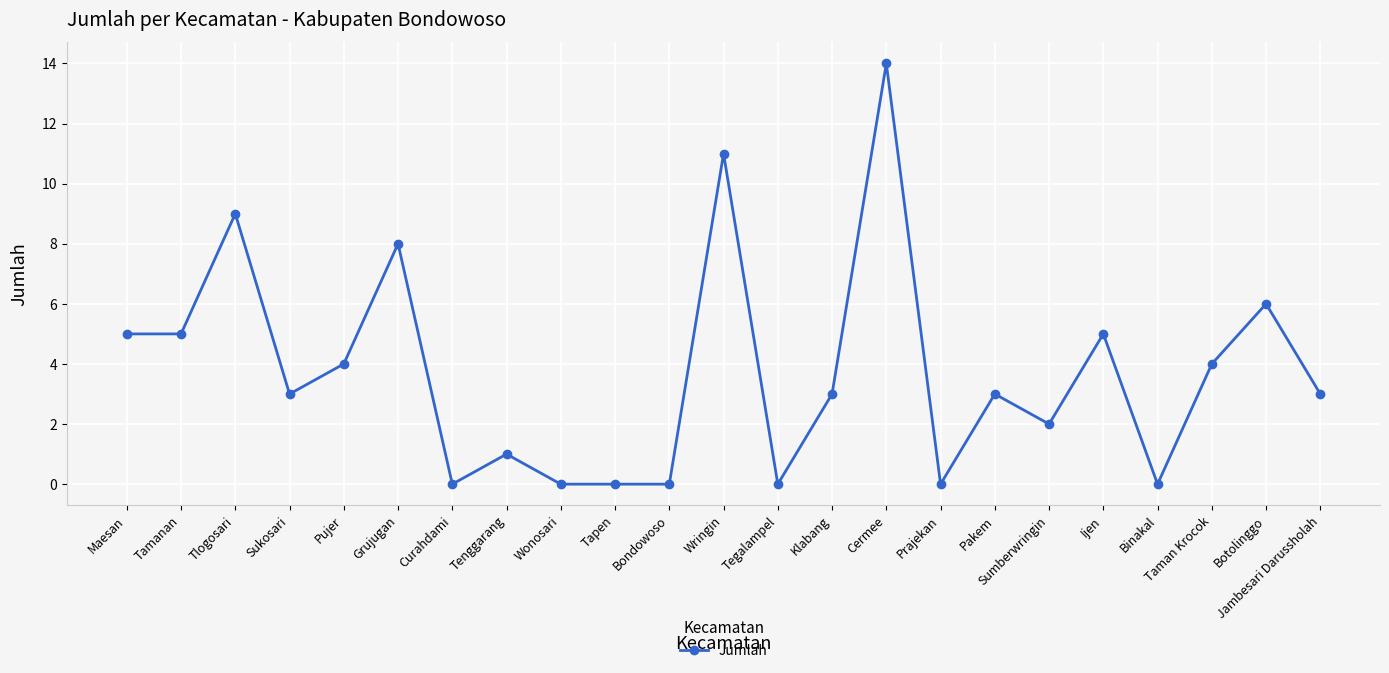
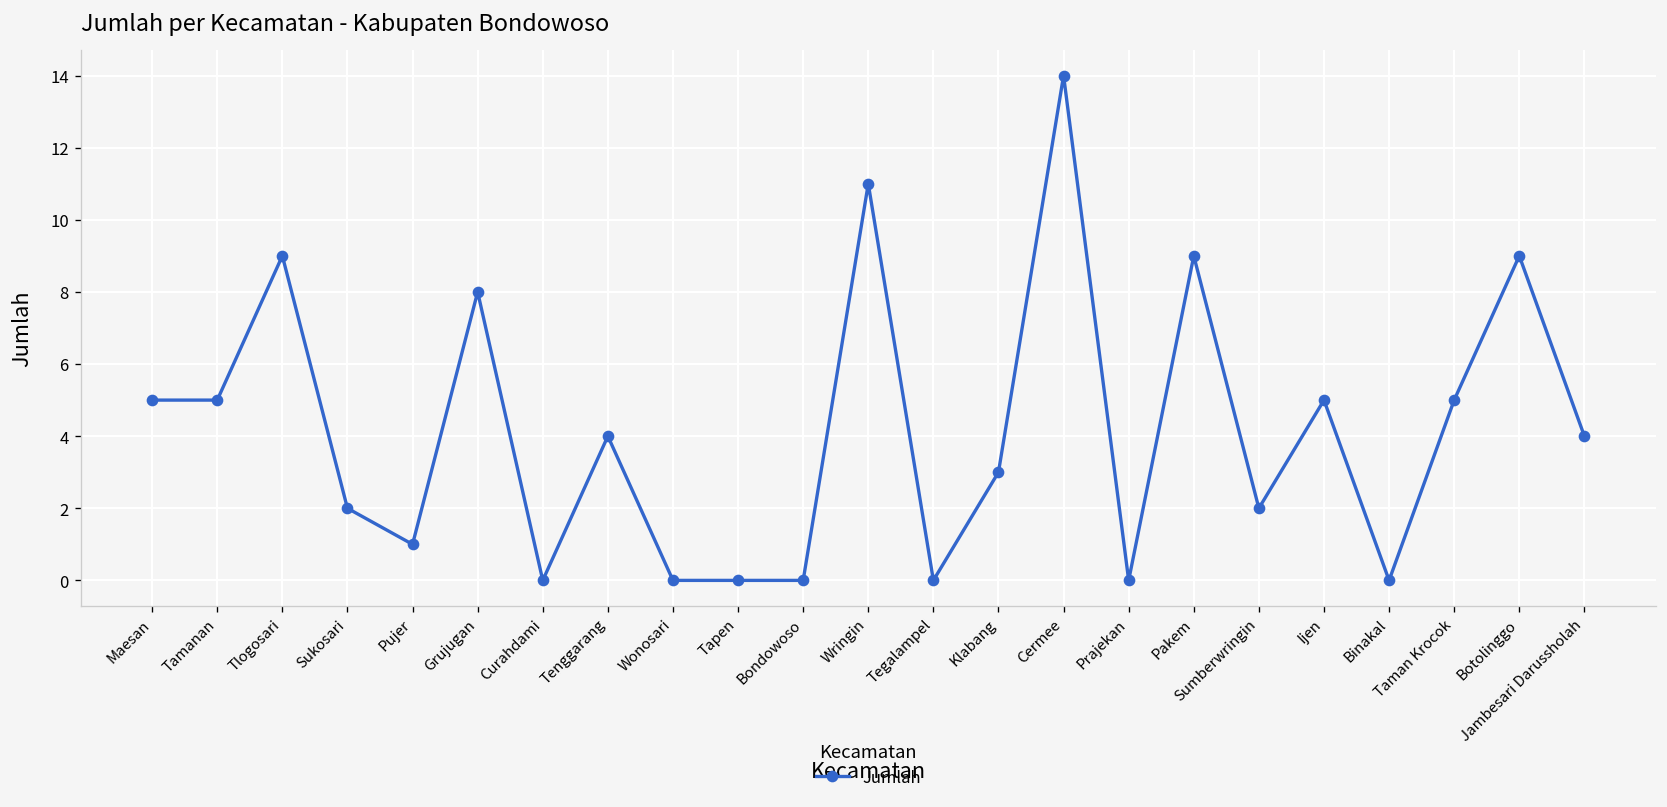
  {
    "Maesan": 5,
    "Tamanan": 5,
    "Tlogosari": 9,
-   "Sukosari": 3,
-   "Pujer": 4,
+   "Sukosari": 2,
+   "Pujer": 1,
    "Grujugan": 8,
    "Curahdami": 0,
-   "Tenggarang": 1,
+   "Tenggarang": 4,
    "Wonosari": 0,
    "Tapen": 0,
    "Bondowoso": 0,
    "Wringin": 11,
    "Tegalampel": 0,
    "Klabang": 3,
    "Cermee": 14,
    "Prajekan": 0,
-   "Pakem": 3,
+   "Pakem": 9,
    "Sumberwringin": 2,
    "Ijen": 5,
    "Binakal": 0,
-   "Taman Krocok": 4,
-   "Botolinggo": 6,
-   "Jambesari Darussholah": 3
+   "Taman Krocok": 5,
+   "Botolinggo": 9,
+   "Jambesari Darussholah": 4
  }
